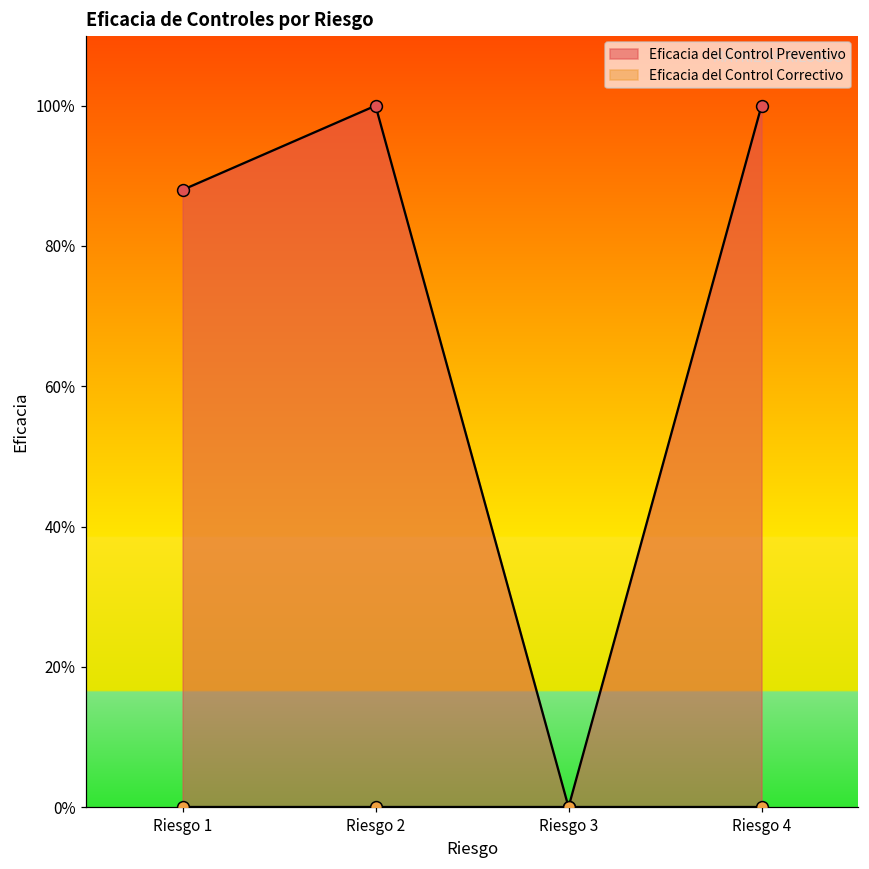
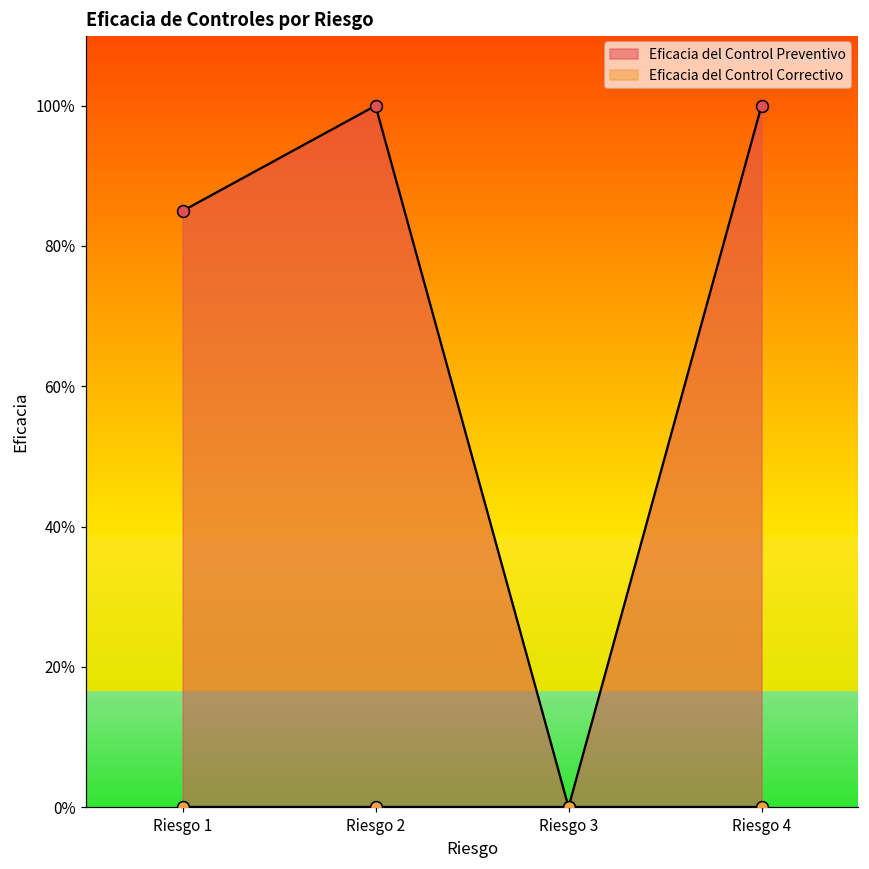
  {
    "Eficacia del Control Preventivo": {
-     "Riesgo 1": "88%",
+     "Riesgo 1": "85%",
      "Riesgo 2": "100%",
      "Riesgo 4": "100%"
    },
    "Eficacia del Control Correctivo": {
      "Riesgo 1": "0%",
      "Riesgo 2": "0%",
      "Riesgo 4": "0%"
    }
  }
